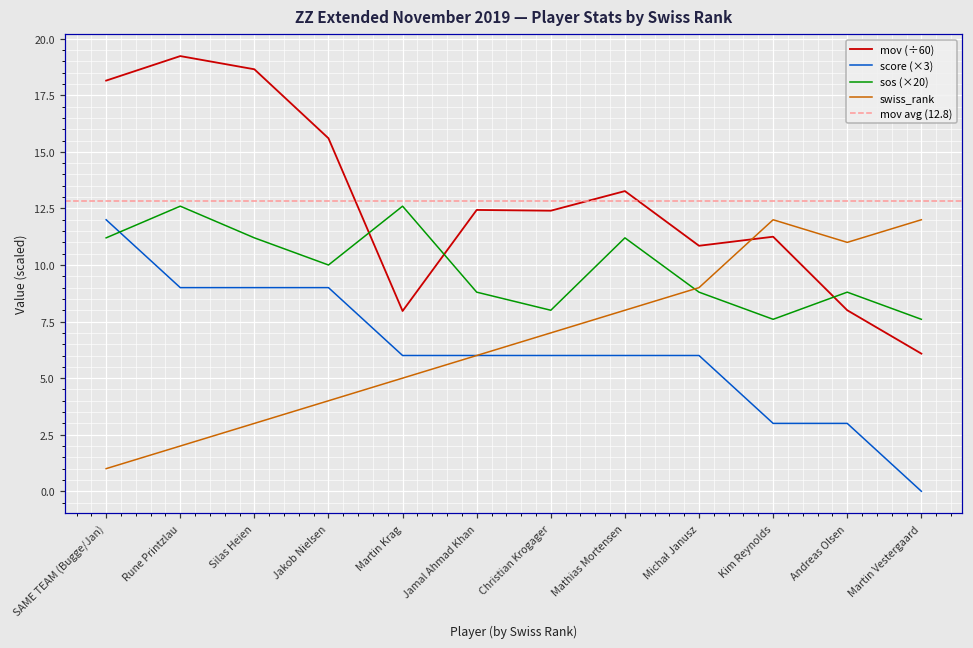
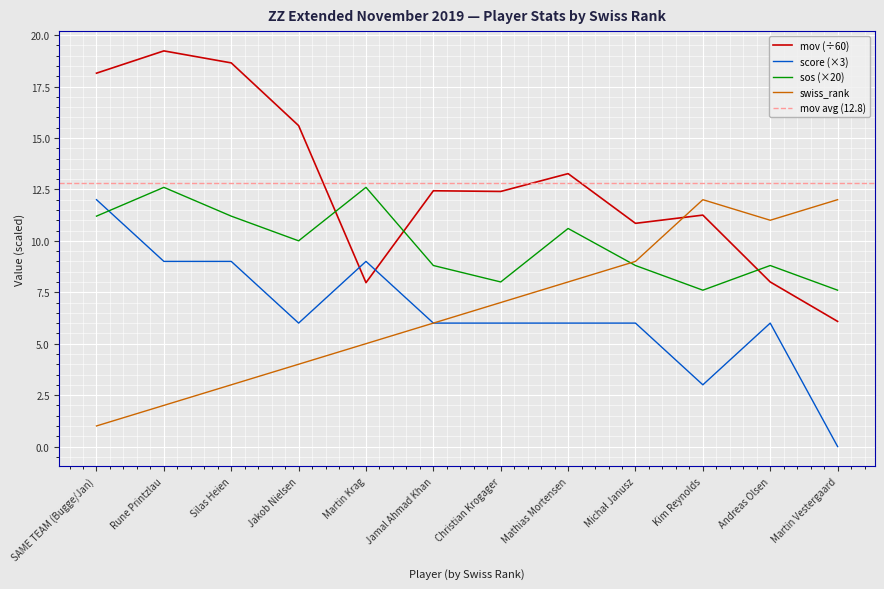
  {
    "mov (÷60)": {
      "SAME TEAM (Bugge/Jan)": 18.2,
      "Rune Printzlau": 19.2,
      "Silas Heien": 18.7,
      "Jakob Nielsen": 15.6,
      "Martin Krag": 8.0,
      "Jamal Ahmad Khan": 12.4,
      "Christian Krogager": 12.4,
      "Mathias Mortensen": 13.3,
      "Michał Janusz": 10.9,
      "Kim Reynolds": 11.3,
      "Andreas Olsen": 8.0,
      "Martin Vestergaard": 6.1
    },
    "score (×3)": {
      "SAME TEAM (Bugge/Jan)": 12.0,
      "Rune Printzlau": 9.0,
      "Silas Heien": 9.0,
-     "Jakob Nielsen": 9.0,
-     "Martin Krag": 6.0,
+     "Jakob Nielsen": 6.0,
+     "Martin Krag": 9.0,
      "Christian Krogager": 6.0,
      "Mathias Mortensen": 6.0,
      "Michał Janusz": 6.0,
      "Kim Reynolds": 3.0,
-     "Andreas Olsen": 3.0,
+     "Andreas Olsen": 6.0,
      "Martin Vestergaard": 0.0
    },
    "sos (×20)": {
      "SAME TEAM (Bugge/Jan)": 11.2,
      "Rune Printzlau": 12.6,
      "Silas Heien": 11.2,
      "Jakob Nielsen": 10.0,
      "Martin Krag": 12.6,
      "Jamal Ahmad Khan": 8.8,
      "Christian Krogager": 8.0,
-     "Mathias Mortensen": 11.2,
+     "Mathias Mortensen": 10.6,
      "Michał Janusz": 8.8,
      "Kim Reynolds": 7.6,
      "Andreas Olsen": 8.8,
      "Martin Vestergaard": 7.6
    },
    "swiss_rank": {
      "SAME TEAM (Bugge/Jan)": 1.0,
      "Rune Printzlau": 2.0,
      "Silas Heien": 3.0,
      "Jakob Nielsen": 4.0,
      "Martin Krag": 5.0,
      "Christian Krogager": 7.0,
      "Mathias Mortensen": 8.0,
      "Michał Janusz": 9.0,
      "Kim Reynolds": 12.0,
      "Andreas Olsen": 11.0,
      "Martin Vestergaard": 12.0
    }
  }
